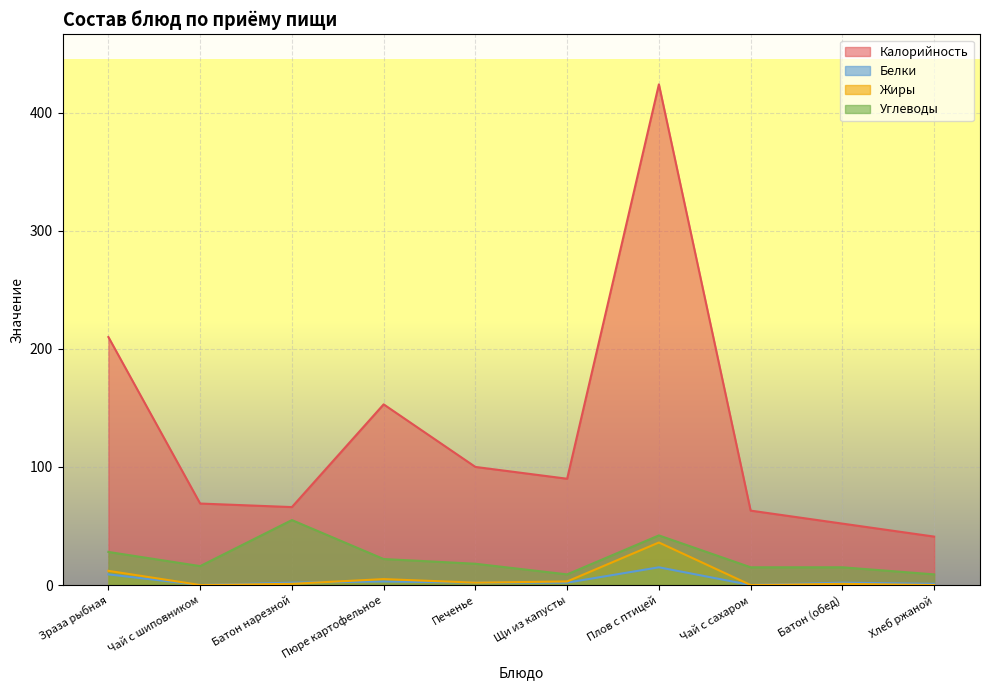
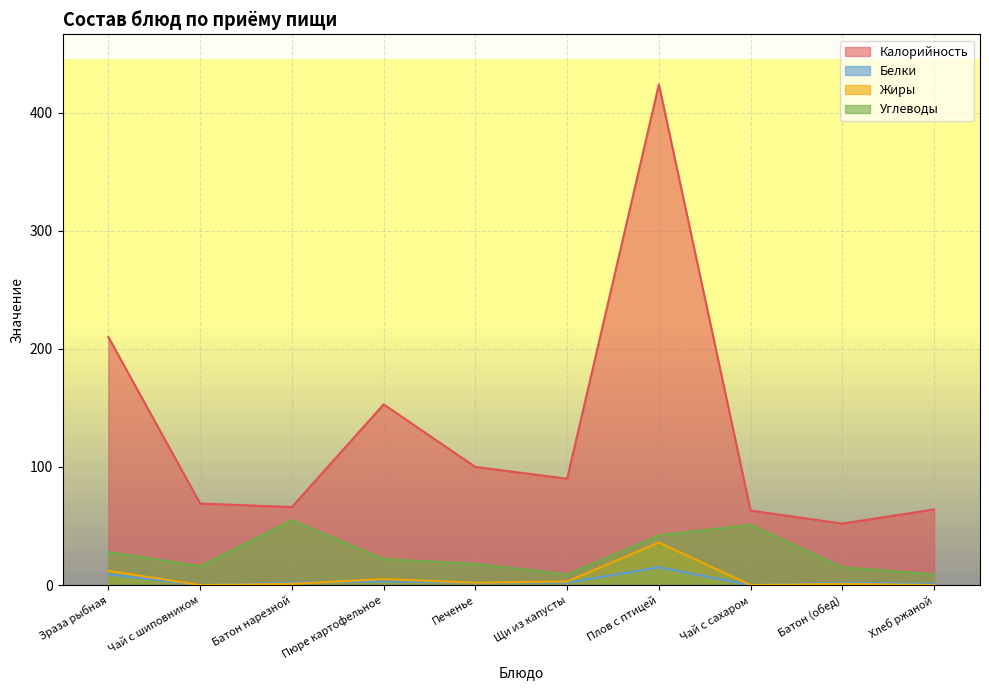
  {
    "Калорийность": {
      "Зраза рыбная": 210,
      "Чай с шиповником": 69,
      "Батон нарезной": 66,
      "Пюре картофельное": 153,
      "Печенье": 100,
      "Щи из капусты": 90,
      "Плов с птицей": 424,
      "Чай с сахаром": 63,
      "Батон (обед)": 52,
-     "Хлеб ржаной": 41
+     "Хлеб ржаной": 64
    },
    "Белки": {
      "Зраза рыбная": 9,
      "Плов с птицей": 15
    },
    "Жиры": {
      "Зраза рыбная": 12,
      "Плов с птицей": 36
    },
    "Углеводы": {
      "Зраза рыбная": 28,
      "Чай с шиповником": 16,
      "Батон нарезной": 55,
      "Пюре картофельное": 22,
      "Печенье": 18,
      "Щи из капусты": 9,
      "Плов с птицей": 42,
-     "Чай с сахаром": 15,
+     "Чай с сахаром": 51,
      "Батон (обед)": 15,
      "Хлеб ржаной": 9
    }
  }
